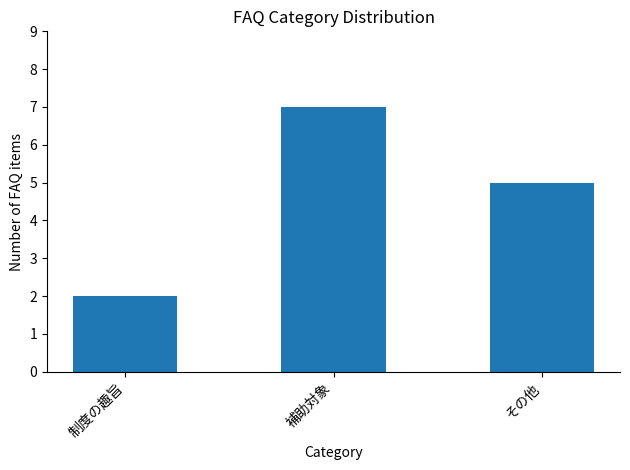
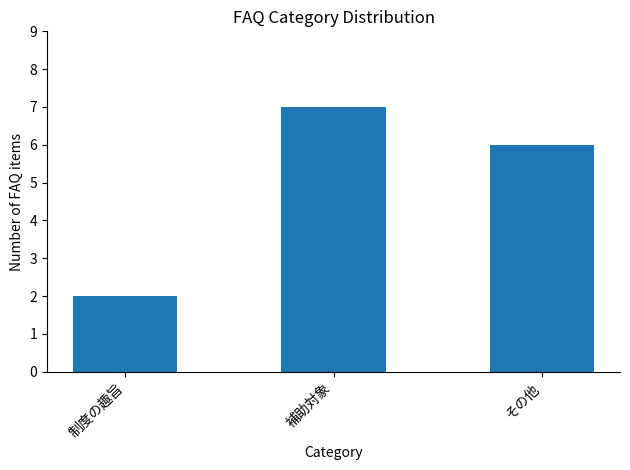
  {
    "制度の趣旨": 2,
    "補助対象": 7,
-   "その他": 5
+   "その他": 6
  }
